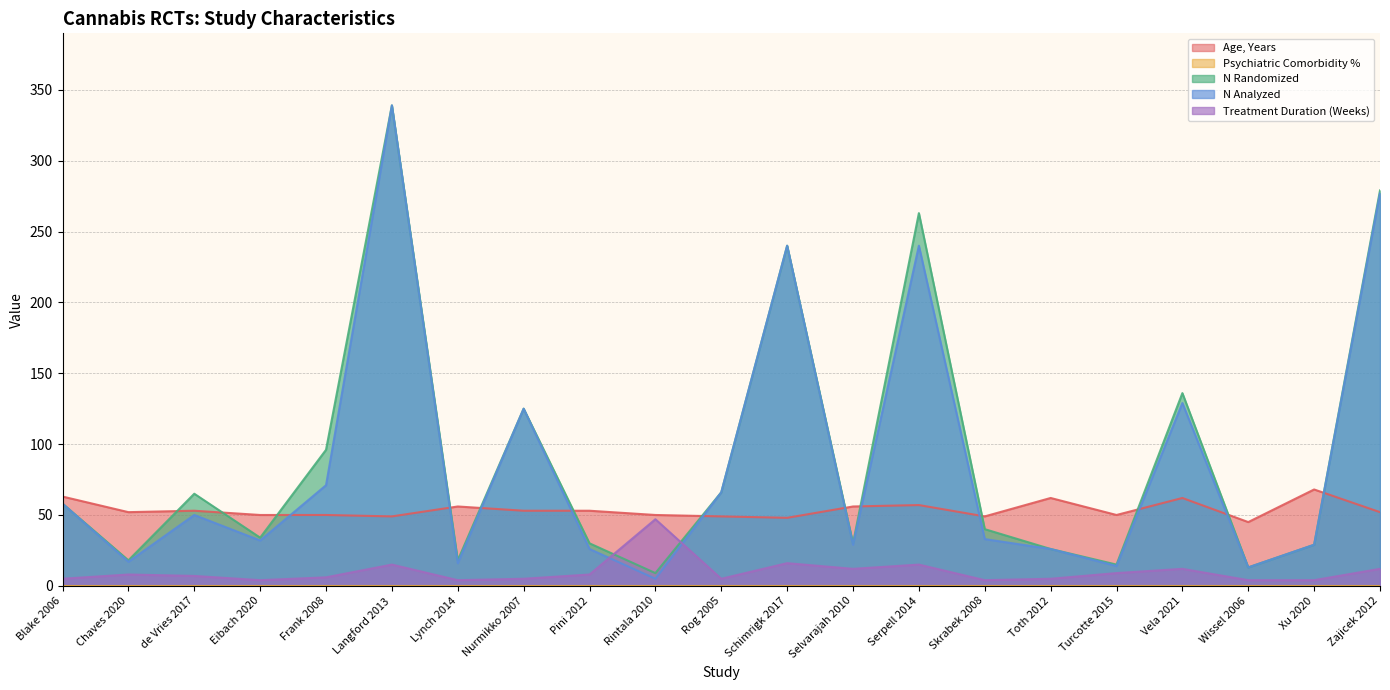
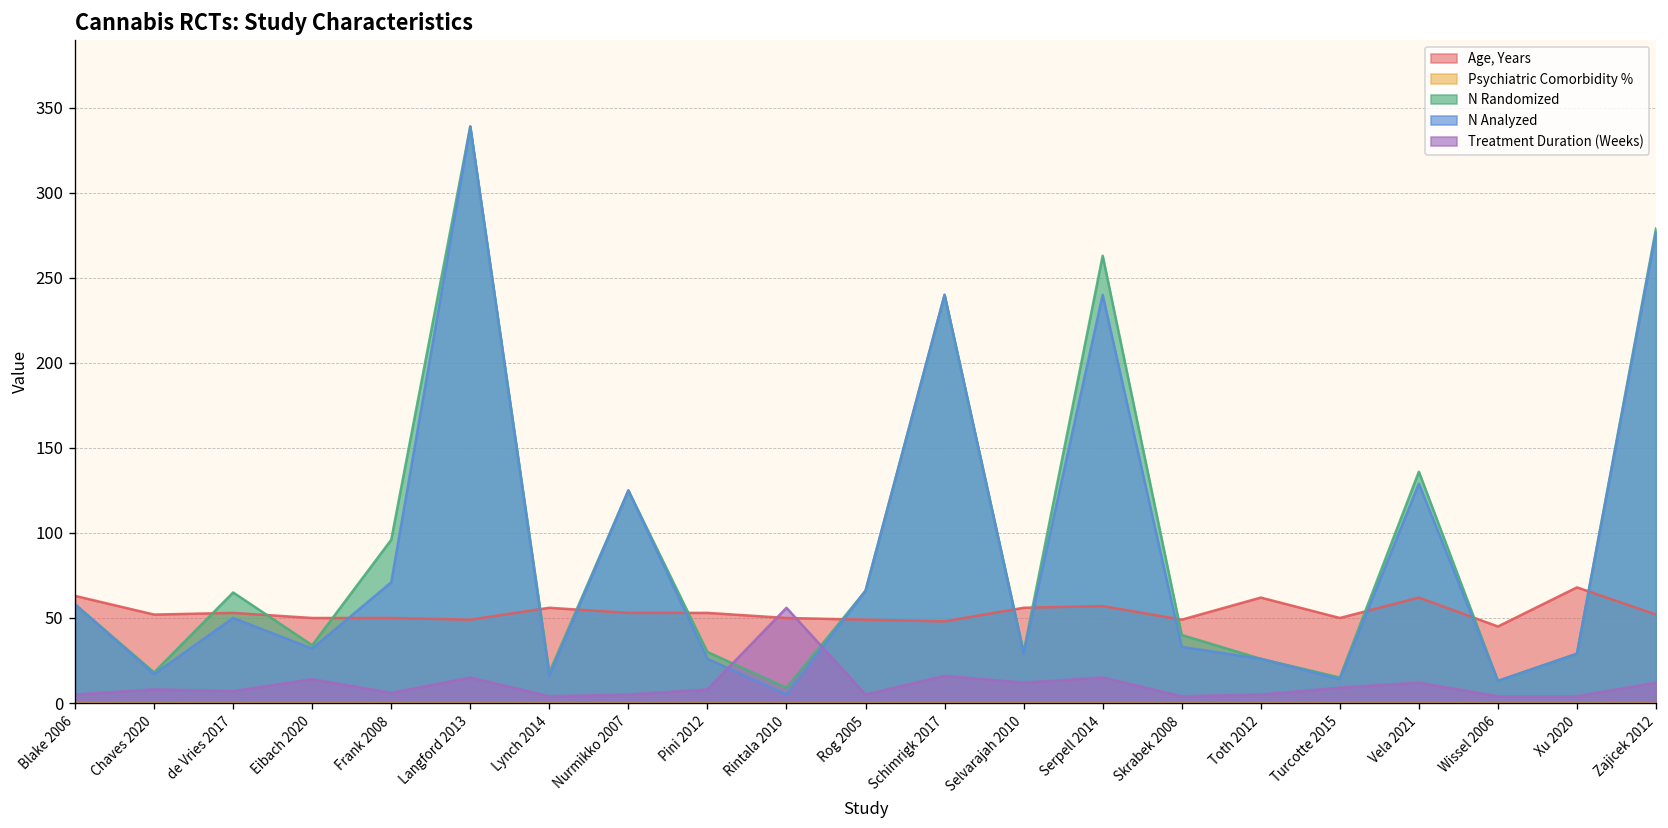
  {
    "Age, Years": {
      "Blake 2006": 63,
      "Chaves 2020": 52,
      "de Vries 2017": 53,
      "Eibach 2020": 50,
      "Frank 2008": 50,
      "Langford 2013": 49,
      "Lynch 2014": 56,
      "Nurmikko 2007": 53,
      "Pini 2012": 53,
      "Rintala 2010": 50,
      "Rog 2005": 49,
      "Schimrigk 2017": 48,
      "Selvarajah 2010": 56,
      "Serpell 2014": 57,
      "Skrabek 2008": 49,
      "Toth 2012": 62,
      "Turcotte 2015": 50,
      "Vela 2021": 62,
      "Wissel 2006": 45,
      "Xu 2020": 68,
      "Zajicek 2012": 52
    },
    "Psychiatric Comorbidity %": {
      "Blake 2006": 0,
      "Chaves 2020": 0,
      "de Vries 2017": 0,
      "Eibach 2020": 0,
      "Frank 2008": 0,
      "Langford 2013": 0,
      "Lynch 2014": 0,
      "Nurmikko 2007": 0,
      "Pini 2012": 0,
      "Rintala 2010": 0,
      "Rog 2005": 0,
      "Schimrigk 2017": 0,
      "Selvarajah 2010": 0,
      "Serpell 2014": 0,
      "Skrabek 2008": 0,
      "Toth 2012": 0,
      "Turcotte 2015": 0,
      "Vela 2021": 0,
      "Wissel 2006": 0,
      "Xu 2020": 0,
      "Zajicek 2012": 0
    },
    "N Randomized": {
      "de Vries 2017": 65,
      "Eibach 2020": 34,
      "Frank 2008": 96,
      "Lynch 2014": 18,
      "Pini 2012": 30,
      "Rintala 2010": 9,
      "Serpell 2014": 263,
      "Skrabek 2008": 40,
      "Vela 2021": 136,
      "Zajicek 2012": 279
    },
    "N Analyzed": {
      "de Vries 2017": 50,
      "Eibach 2020": 32,
      "Frank 2008": 71,
      "Lynch 2014": 16,
      "Pini 2012": 26,
      "Rintala 2010": 5,
      "Serpell 2014": 240,
      "Skrabek 2008": 33,
      "Vela 2021": 129,
      "Zajicek 2012": 277
    },
    "Treatment Duration (Weeks)": {
      "Blake 2006": 5,
      "Chaves 2020": 8,
      "de Vries 2017": 7,
-     "Eibach 2020": 4,
+     "Eibach 2020": 14,
      "Frank 2008": 6,
      "Langford 2013": 15,
      "Lynch 2014": 4,
      "Nurmikko 2007": 5,
      "Pini 2012": 8,
-     "Rintala 2010": 47,
+     "Rintala 2010": 56,
      "Rog 2005": 5,
      "Schimrigk 2017": 16,
      "Selvarajah 2010": 12,
      "Serpell 2014": 15,
      "Skrabek 2008": 4,
      "Toth 2012": 5,
      "Turcotte 2015": 9,
      "Vela 2021": 12,
      "Wissel 2006": 4,
      "Xu 2020": 4,
      "Zajicek 2012": 12
    }
  }
